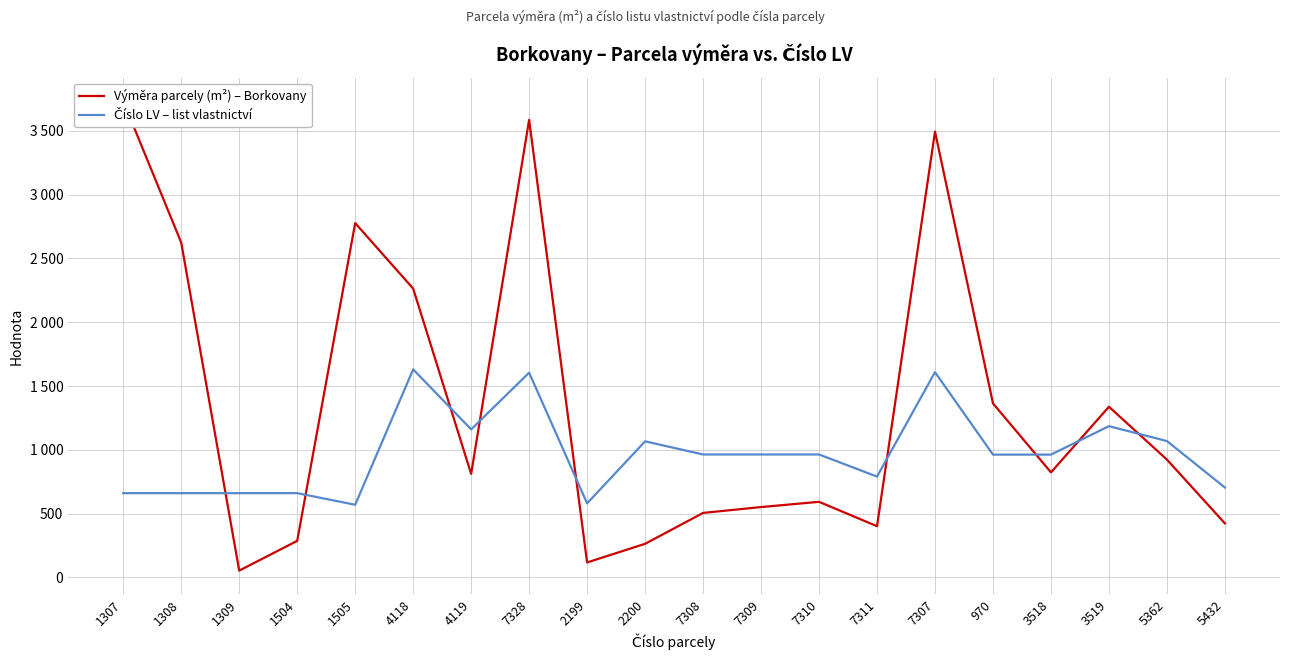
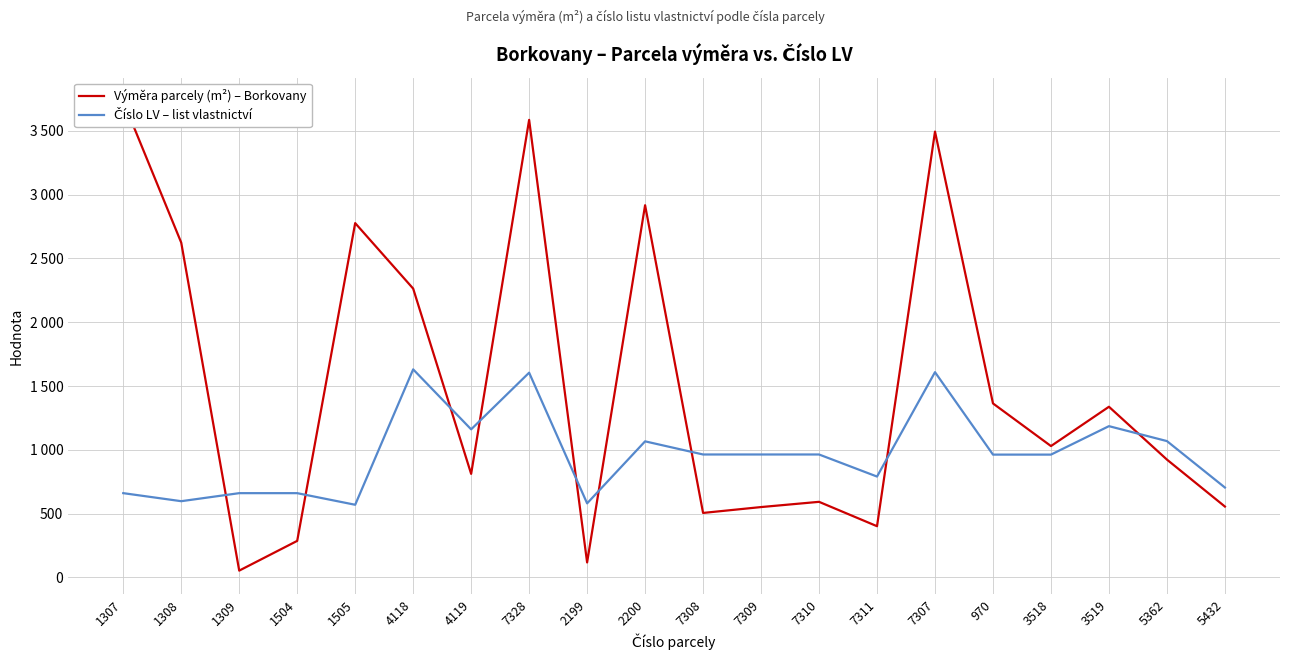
  {
    "Výměra parcely (m²) – Borkovany": {
      "1308": 2620,
      "1309": 50,
      "1504": 290,
      "1505": 2780,
      "4118": 2260,
      "4119": 810,
      "7328": 3590,
      "2199": 120,
-     "2200": 260,
+     "2200": 2920,
      "7308": 510,
      "7309": 550,
      "7310": 590,
      "7311": 400,
      "7307": 3490,
      "970": 1360,
-     "3518": 820,
+     "3518": 1030,
      "3519": 1340,
      "5362": 920,
-     "5432": 420
+     "5432": 560
    },
    "Číslo LV – list vlastnictví": {
      "1307": 660,
-     "1308": 660,
+     "1308": 600,
      "1309": 660,
      "1504": 660,
      "1505": 570,
      "4118": 1630,
      "4119": 1160,
      "7328": 1600,
      "2199": 580,
      "2200": 1070,
      "7308": 960,
      "7309": 960,
      "7310": 960,
      "7311": 790,
      "7307": 1610,
      "970": 960,
      "3518": 960,
      "3519": 1190,
      "5362": 1070,
      "5432": 700
    }
  }
